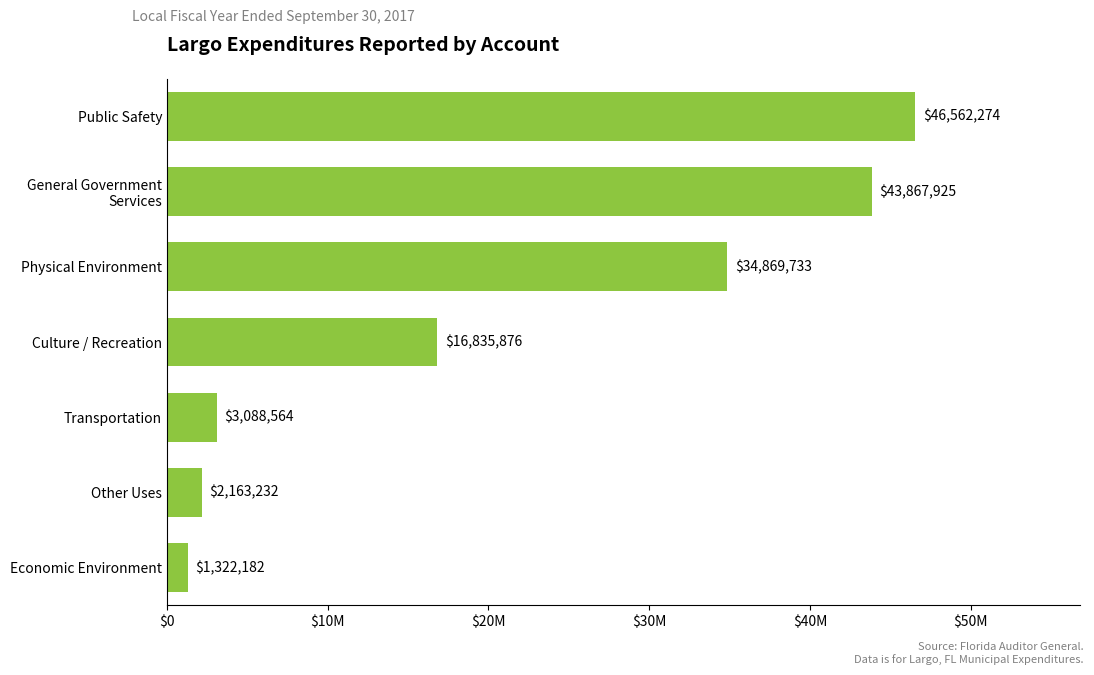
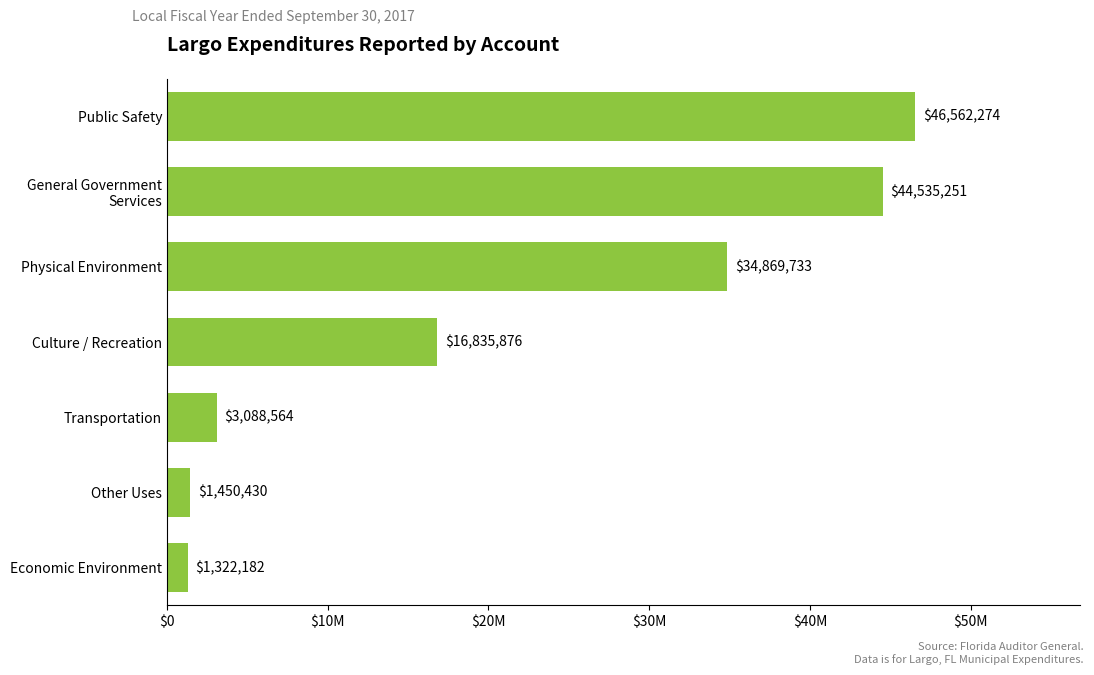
  {
    "Public Safety": "$46,562,274",
-   "General Government Services": "$43,867,925",
+   "General Government Services": "$44,535,251",
    "Physical Environment": "$34,869,733",
    "Culture / Recreation": "$16,835,876",
    "Transportation": "$3,088,564",
-   "Other Uses": "$2,163,232",
+   "Other Uses": "$1,450,430",
    "Economic Environment": "$1,322,182"
  }
